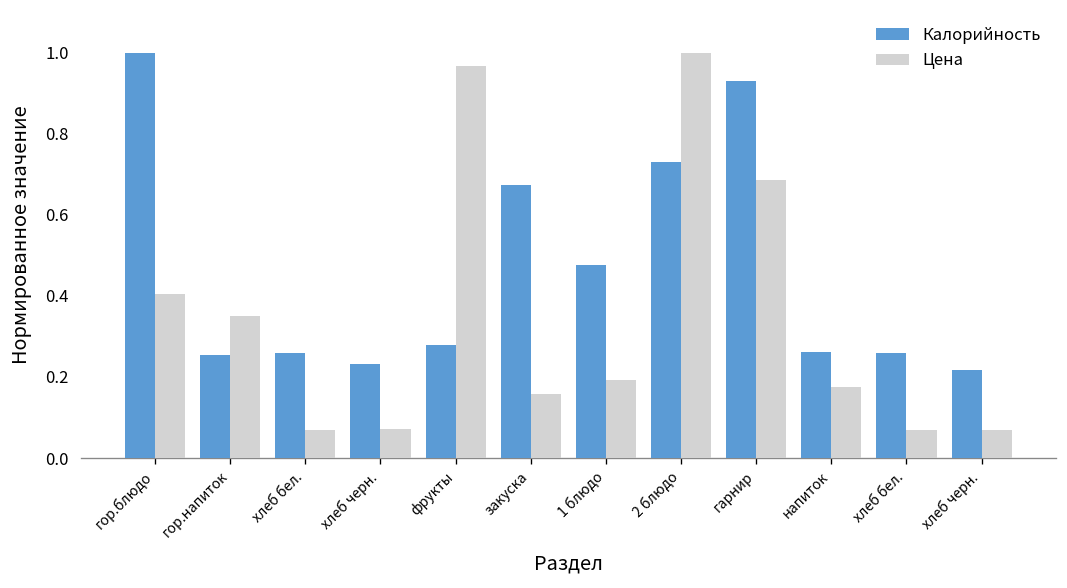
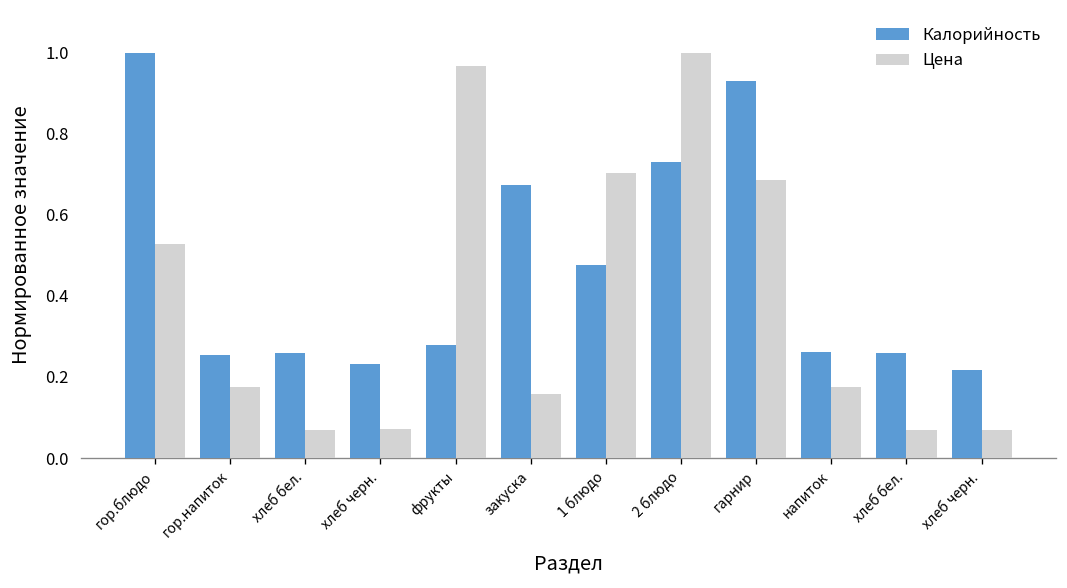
  {
    "Калорийность": {
      "гор.блюдо": 1.00,
      "гор.напиток": 0.26,
      "фрукты": 0.28,
      "закуска": 0.67,
      "1 блюдо": 0.48,
      "2 блюдо": 0.73,
      "гарнир": 0.93,
      "напиток": 0.26
    },
    "Цена": {
-     "гор.блюдо": 0.40,
-     "гор.напиток": 0.35,
+     "гор.блюдо": 0.53,
+     "гор.напиток": 0.18,
      "фрукты": 0.97,
      "закуска": 0.16,
-     "1 блюдо": 0.19,
+     "1 блюдо": 0.70,
      "2 блюдо": 1.00,
      "гарнир": 0.69,
      "напиток": 0.18
    }
  }
